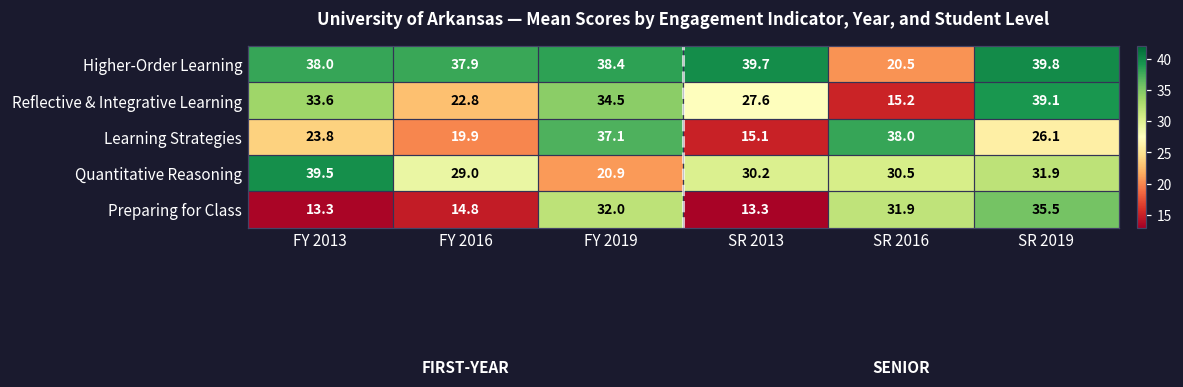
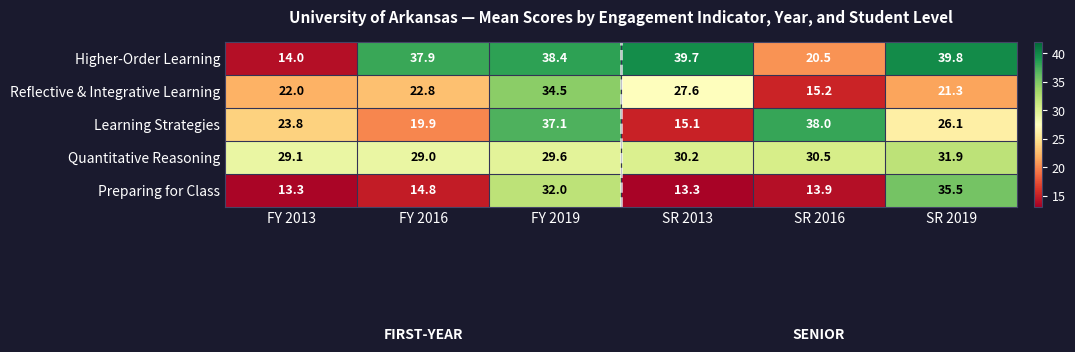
  {
    "Higher-Order Learning": {
-     "FY 2013": 38.0,
+     "FY 2013": 14.0,
      "FY 2016": 37.9,
      "FY 2019": 38.4,
      "SR 2013": 39.7,
      "SR 2016": 20.5,
      "SR 2019": 39.8
    },
    "Reflective & Integrative Learning": {
-     "FY 2013": 33.6,
+     "FY 2013": 22.0,
      "FY 2016": 22.8,
      "FY 2019": 34.5,
      "SR 2013": 27.6,
      "SR 2016": 15.2,
-     "SR 2019": 39.1
+     "SR 2019": 21.3
    },
    "Learning Strategies": {
      "FY 2013": 23.8,
      "FY 2016": 19.9,
      "FY 2019": 37.1,
      "SR 2013": 15.1,
      "SR 2016": 38.0,
      "SR 2019": 26.1
    },
    "Quantitative Reasoning": {
-     "FY 2013": 39.5,
+     "FY 2013": 29.1,
      "FY 2016": 29.0,
-     "FY 2019": 20.9,
+     "FY 2019": 29.6,
      "SR 2013": 30.2,
      "SR 2016": 30.5,
      "SR 2019": 31.9
    },
    "Preparing for Class": {
      "FY 2013": 13.3,
      "FY 2016": 14.8,
      "FY 2019": 32.0,
      "SR 2013": 13.3,
-     "SR 2016": 31.9,
+     "SR 2016": 13.9,
      "SR 2019": 35.5
    }
  }
